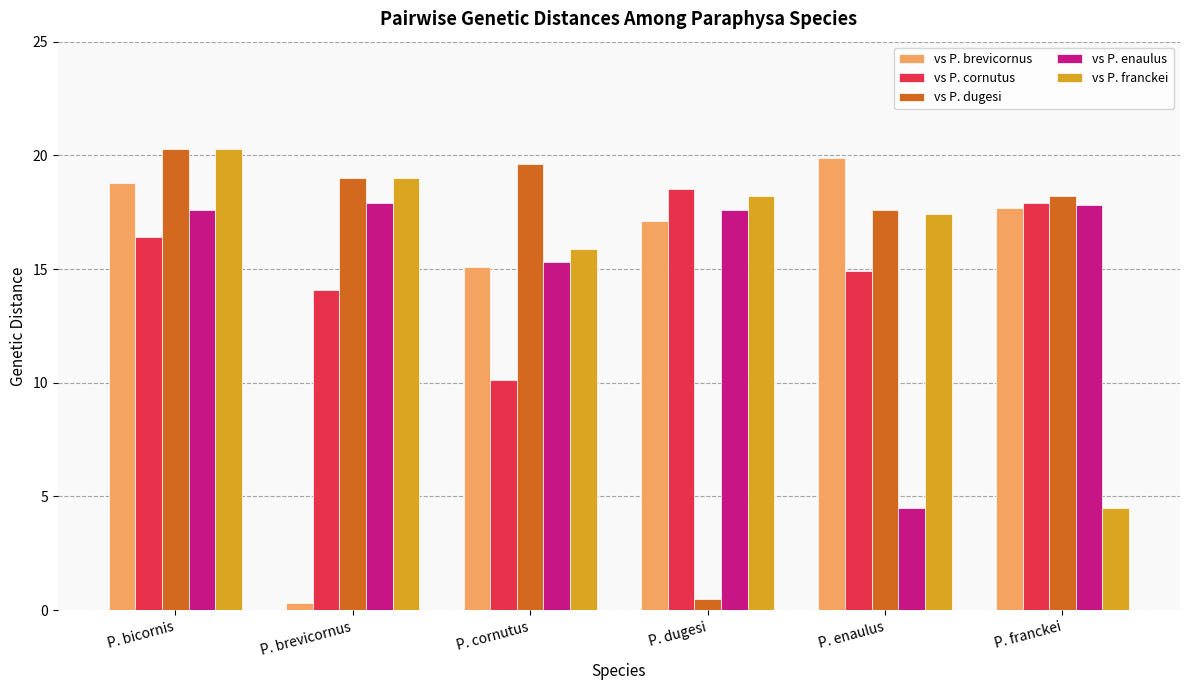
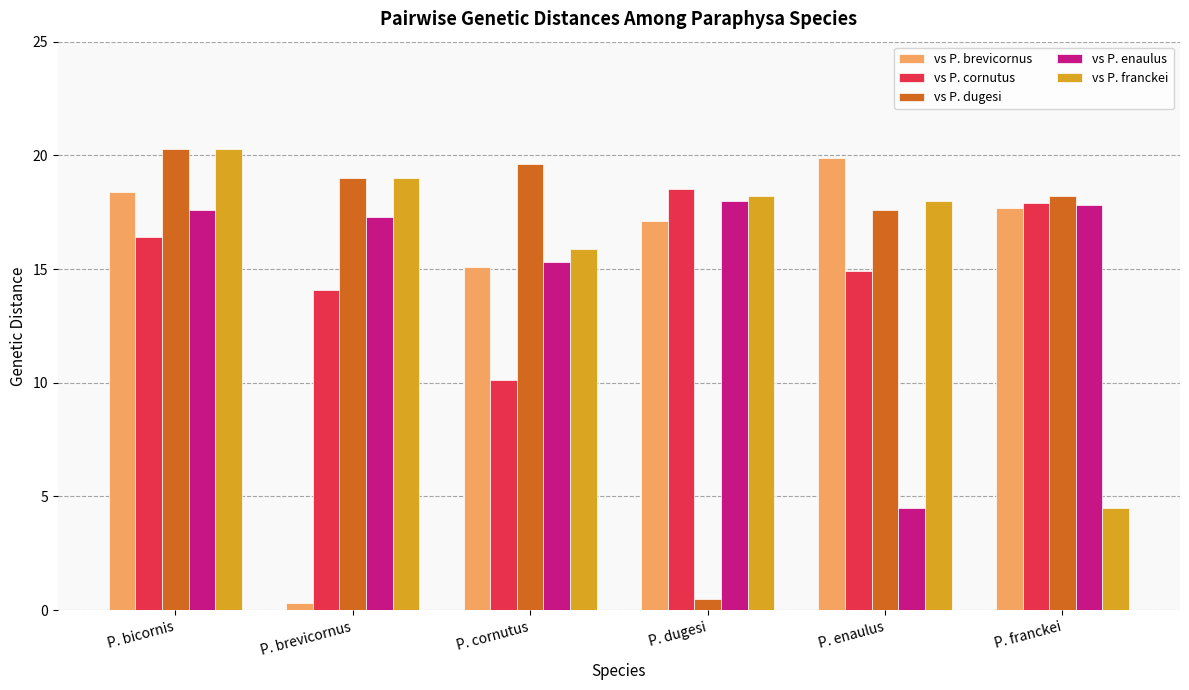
  {
    "vs P. brevicornus": {
-     "P. bicornis": 18.8,
+     "P. bicornis": 18.4,
      "P. brevicornus": 0.3,
      "P. cornutus": 15.1,
      "P. dugesi": 17.1,
      "P. enaulus": 19.9,
      "P. franckei": 17.7
    },
    "vs P. cornutus": {
      "P. bicornis": 16.4,
      "P. brevicornus": 14.1,
      "P. cornutus": 10.1,
      "P. dugesi": 18.5,
      "P. enaulus": 14.9,
      "P. franckei": 17.9
    },
    "vs P. dugesi": {
      "P. bicornis": 20.3,
      "P. brevicornus": 19.0,
      "P. cornutus": 19.6,
      "P. dugesi": 0.5,
      "P. enaulus": 17.6,
      "P. franckei": 18.2
    },
    "vs P. enaulus": {
      "P. bicornis": 17.6,
-     "P. brevicornus": 17.9,
+     "P. brevicornus": 17.3,
      "P. cornutus": 15.3,
-     "P. dugesi": 17.6,
+     "P. dugesi": 18.0,
      "P. enaulus": 4.5,
      "P. franckei": 17.8
    },
    "vs P. franckei": {
      "P. bicornis": 20.3,
      "P. brevicornus": 19.0,
      "P. cornutus": 15.9,
      "P. dugesi": 18.2,
-     "P. enaulus": 17.4,
+     "P. enaulus": 18.0,
      "P. franckei": 4.5
    }
  }
